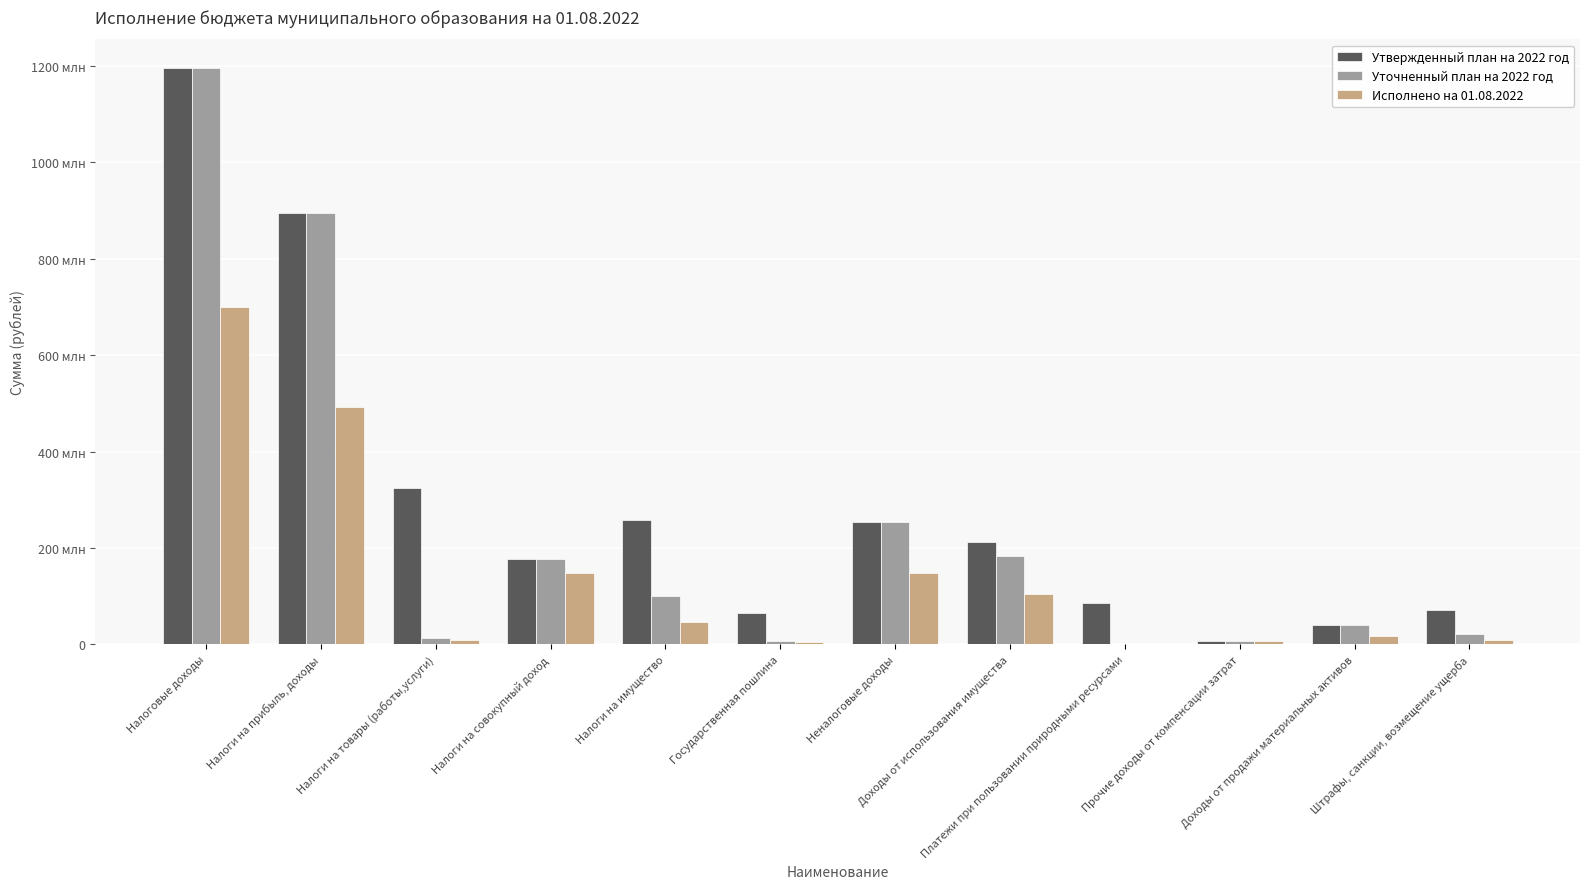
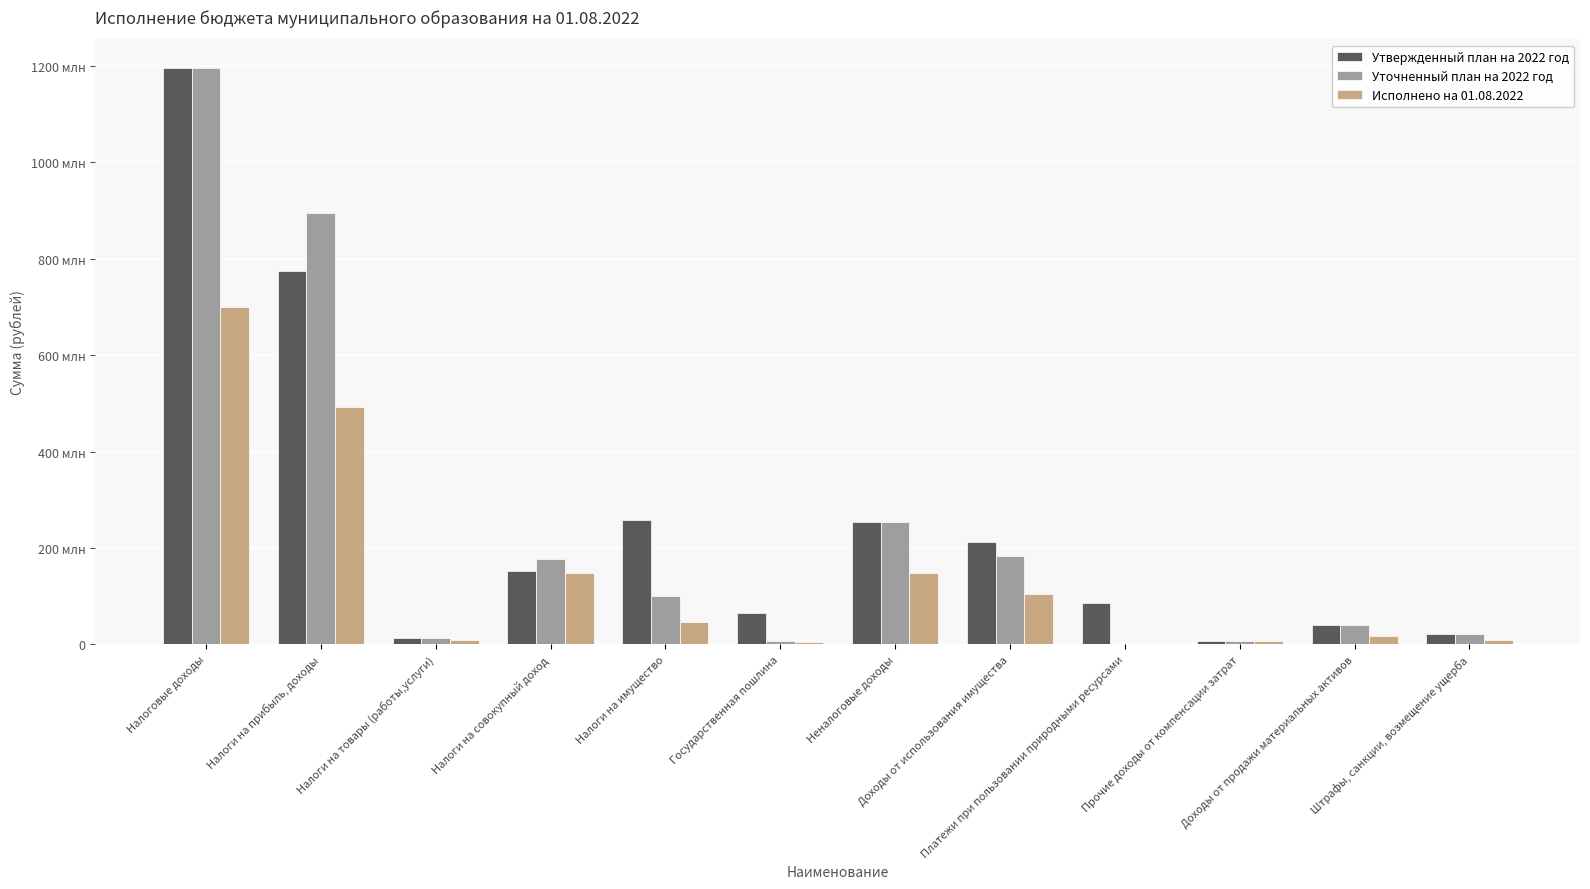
  {
    "Утвержденный план на 2022 год": {
      "Налоговые доходы": "1200 млн",
-     "Налоги на прибыль, доходы": "900 млн",
-     "Налоги на товары (работы,услуги)": "330 млн",
-     "Налоги на совокупный доход": "180 млн",
+     "Налоги на прибыль, доходы": "780 млн",
+     "Налоги на товары (работы,услуги)": "10 млн",
+     "Налоги на совокупный доход": "150 млн",
      "Налоги на имущество": "260 млн",
      "Государственная пошлина": "60 млн",
      "Неналоговые доходы": "260 млн",
      "Доходы от использования имущества": "210 млн",
      "Платежи при пользовании природными ресурсами": "90 млн",
      "Прочие доходы от компенсации затрат": "10 млн",
      "Доходы от продажи материальных активов": "40 млн",
-     "Штрафы, санкции, возмещение ущерба": "70 млн"
+     "Штрафы, санкции, возмещение ущерба": "20 млн"
    }
  }
